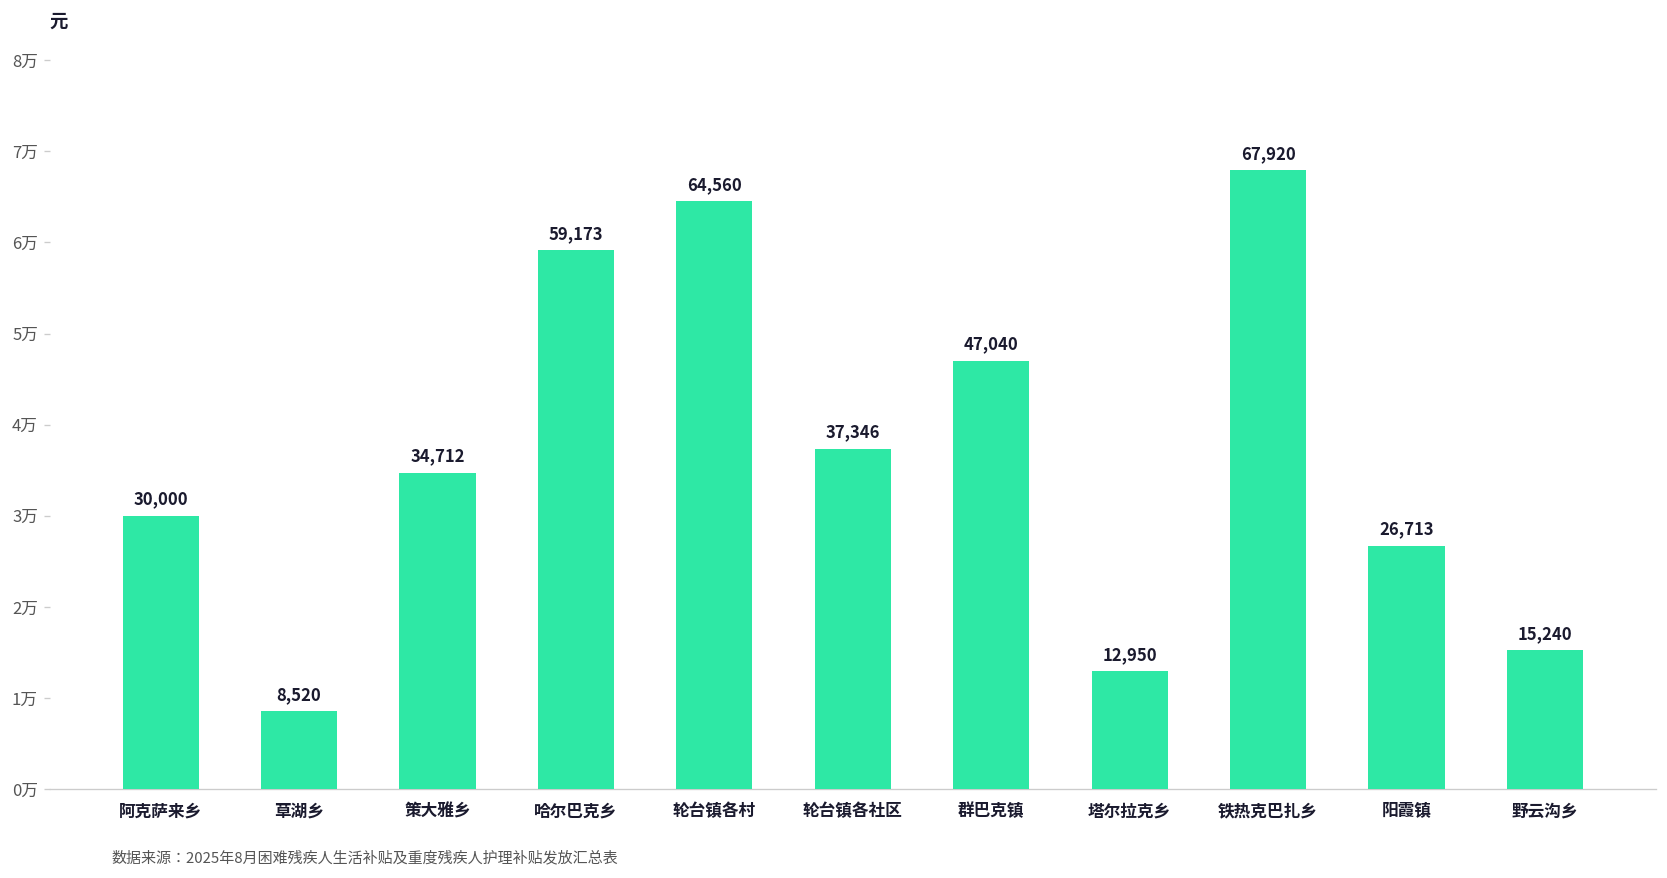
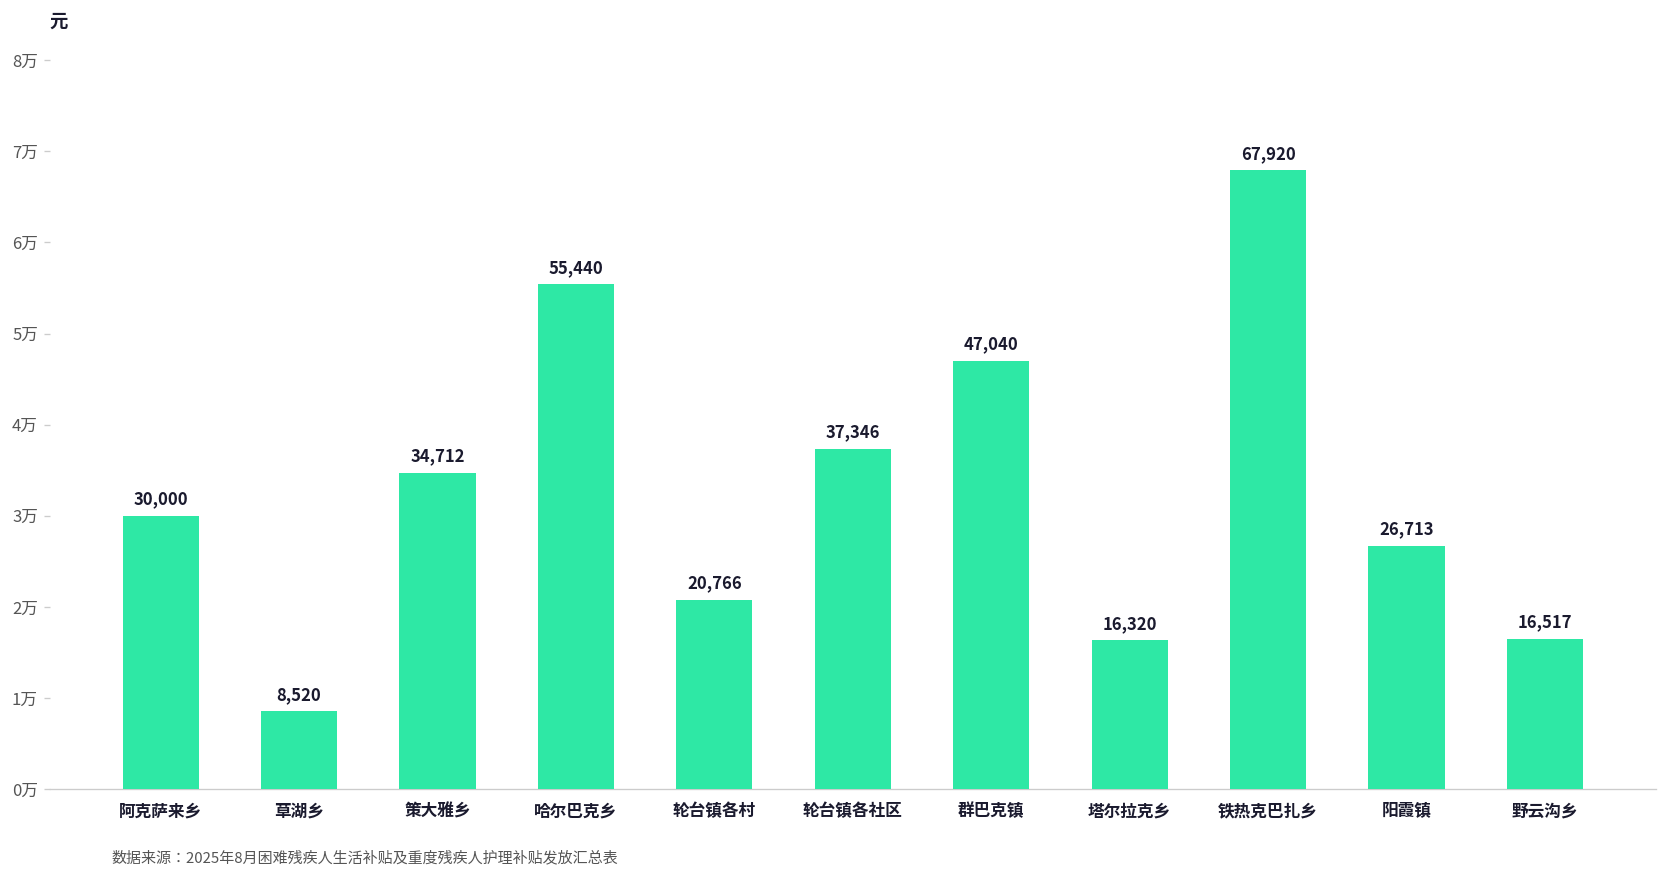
  {
    "阿克萨来乡": "30,000",
    "草湖乡": "8,520",
    "策大雅乡": "34,712",
-   "哈尔巴克乡": "59,173",
-   "轮台镇各村": "64,560",
+   "哈尔巴克乡": "55,440",
+   "轮台镇各村": "20,766",
    "轮台镇各社区": "37,346",
    "群巴克镇": "47,040",
-   "塔尔拉克乡": "12,950",
+   "塔尔拉克乡": "16,320",
    "铁热克巴扎乡": "67,920",
    "阳霞镇": "26,713",
-   "野云沟乡": "15,240"
+   "野云沟乡": "16,517"
  }
